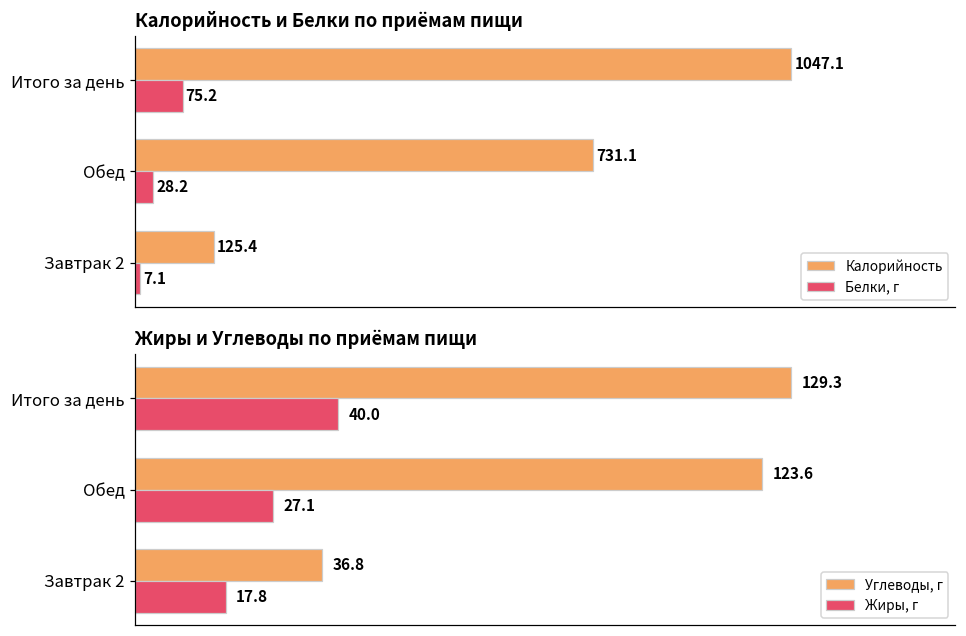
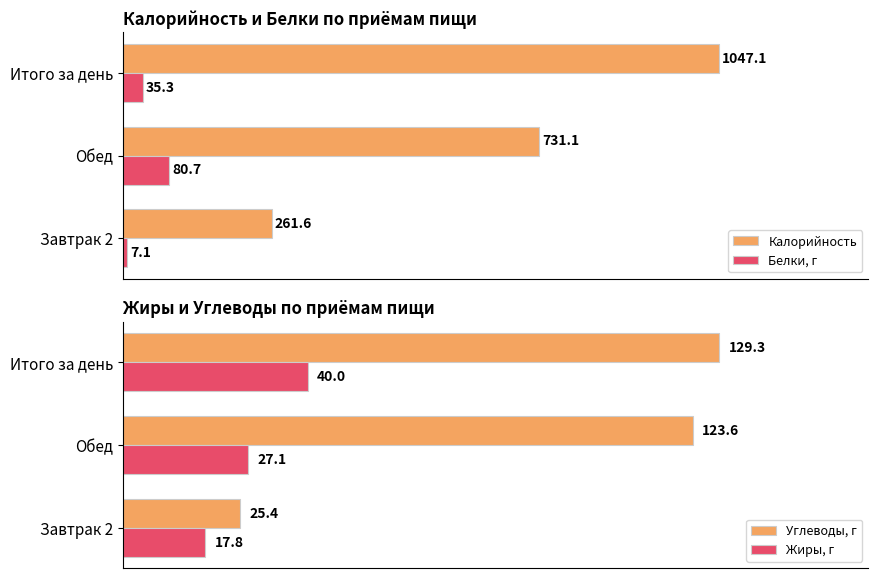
  {
    "Калорийность и Белки по приёмам пищи": {
      "Калорийность": {
        "Итого за день": 1047.1,
        "Обед": 731.1,
-       "Завтрак 2": 125.4
+       "Завтрак 2": 261.6
      },
      "Белки, г": {
-       "Итого за день": 75.2,
-       "Обед": 28.2,
+       "Итого за день": 35.3,
+       "Обед": 80.7,
        "Завтрак 2": 7.1
      }
    },
    "Жиры и Углеводы по приёмам пищи": {
      "Углеводы, г": {
        "Итого за день": 129.3,
        "Обед": 123.6,
-       "Завтрак 2": 36.8
+       "Завтрак 2": 25.4
      },
      "Жиры, г": {
        "Итого за день": 40.0,
        "Обед": 27.1,
        "Завтрак 2": 17.8
      }
    }
  }
